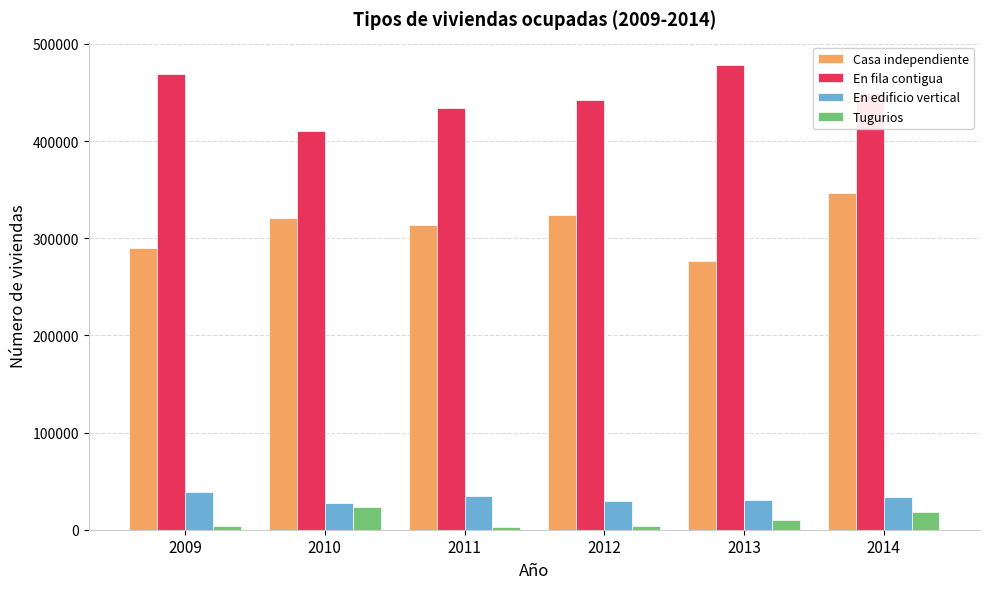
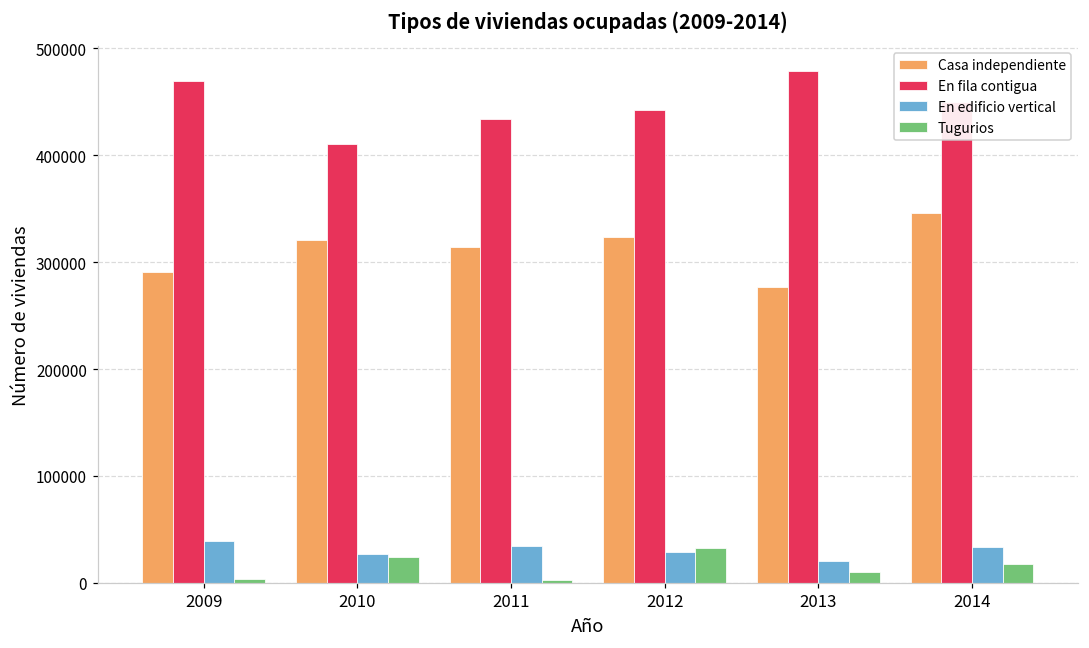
  {
    "Casa independiente": {
      "2009": 290000,
      "2010": 320000,
      "2011": 310000,
      "2012": 320000,
      "2013": 280000,
      "2014": 350000
    },
    "En fila contigua": {
      "2009": 470000,
      "2010": 410000,
      "2011": 430000,
      "2012": 440000,
      "2013": 480000
    },
    "En edificio vertical": {
      "2009": 40000,
      "2010": 30000,
      "2011": 30000,
      "2012": 30000,
-     "2013": 30000,
+     "2013": 20000,
      "2014": 30000
    },
    "Tugurios": {
      "2009": 0,
      "2010": 20000,
      "2011": 0,
-     "2012": 0,
+     "2012": 30000,
      "2013": 10000,
      "2014": 20000
    }
  }
